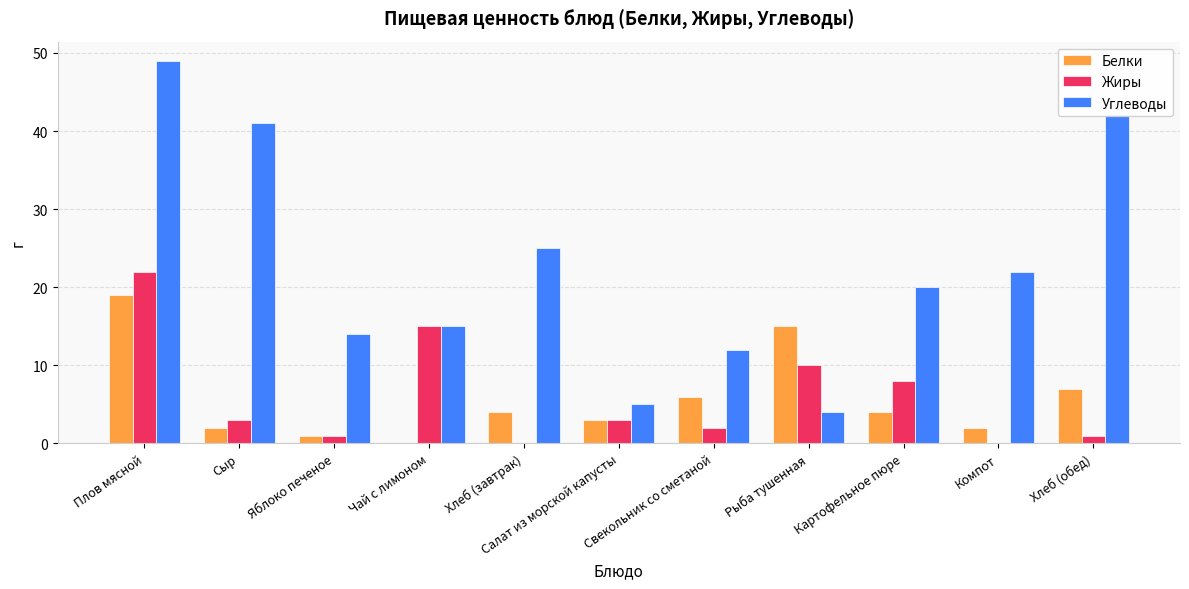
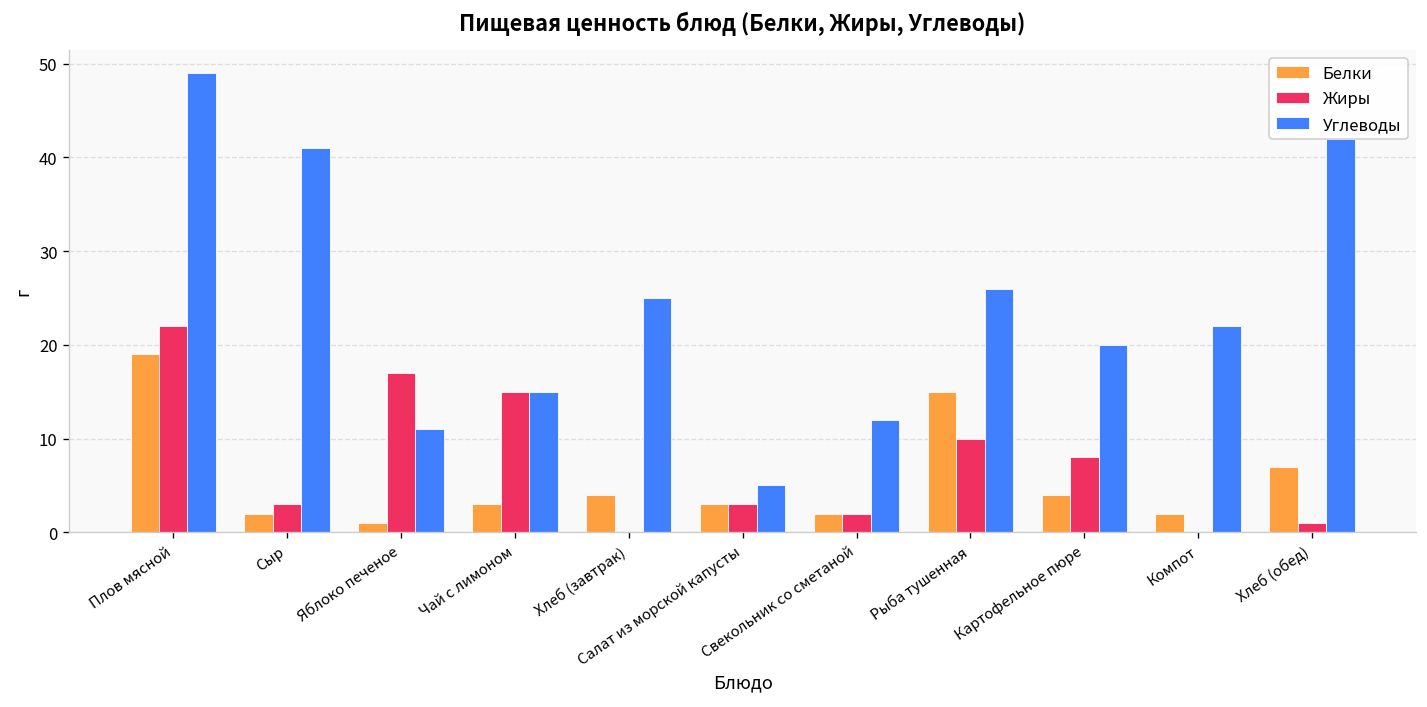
  {
    "Белки": {
      "Плов мясной": 19,
      "Сыр": 2,
      "Яблоко печеное": 1,
-     "Чай с лимоном": 0,
+     "Чай с лимоном": 3,
      "Хлеб (завтрак)": 4,
      "Салат из морской капусты": 3,
-     "Свекольник со сметаной": 6,
+     "Свекольник со сметаной": 2,
      "Рыба тушенная": 15,
      "Картофельное пюре": 4,
      "Компот": 2,
      "Хлеб (обед)": 7
    },
    "Жиры": {
      "Плов мясной": 22,
      "Сыр": 3,
-     "Яблоко печеное": 1,
+     "Яблоко печеное": 17,
      "Чай с лимоном": 15,
      "Хлеб (завтрак)": 0,
      "Салат из морской капусты": 3,
      "Свекольник со сметаной": 2,
      "Рыба тушенная": 10,
      "Картофельное пюре": 8,
      "Компот": 0,
      "Хлеб (обед)": 1
    },
    "Углеводы": {
      "Плов мясной": 49,
      "Сыр": 41,
-     "Яблоко печеное": 14,
+     "Яблоко печеное": 11,
      "Чай с лимоном": 15,
      "Хлеб (завтрак)": 25,
      "Салат из морской капусты": 5,
      "Свекольник со сметаной": 12,
-     "Рыба тушенная": 4,
+     "Рыба тушенная": 26,
      "Картофельное пюре": 20,
      "Компот": 22
    }
  }
